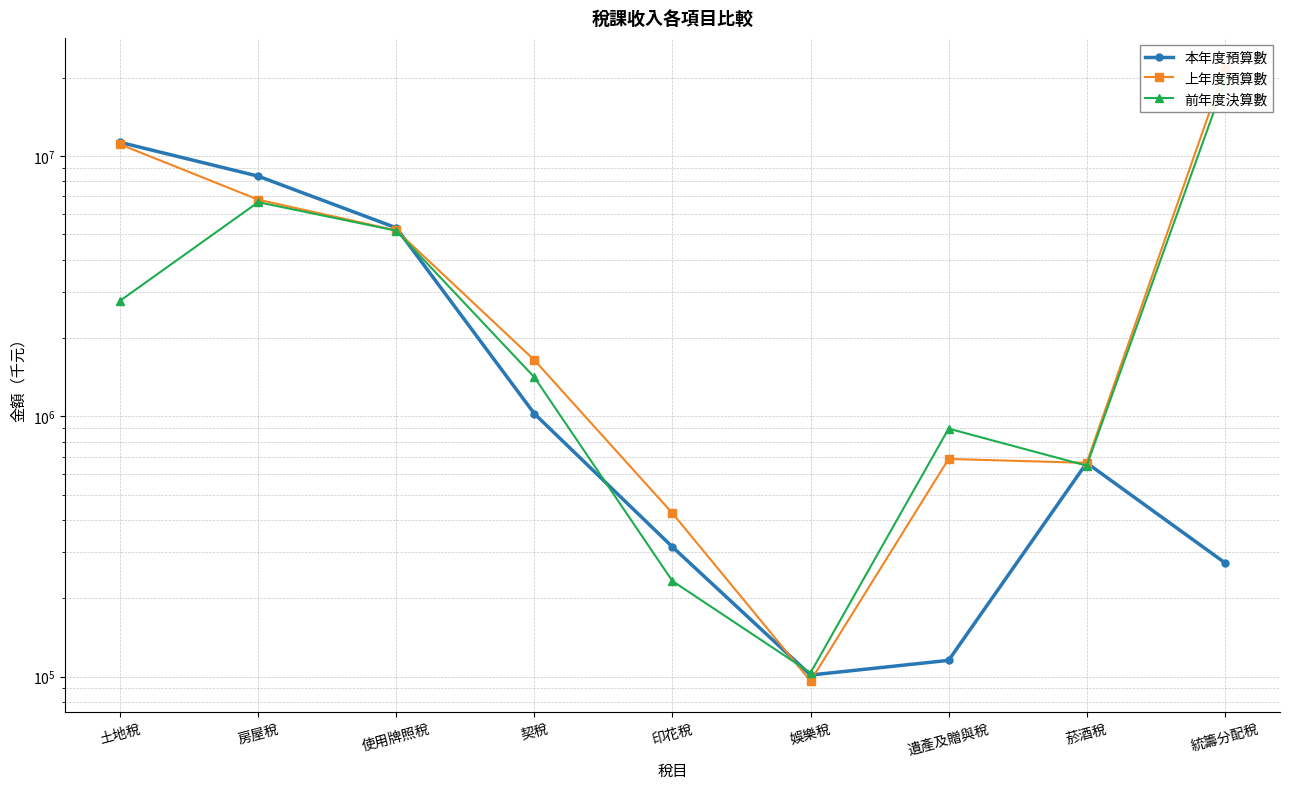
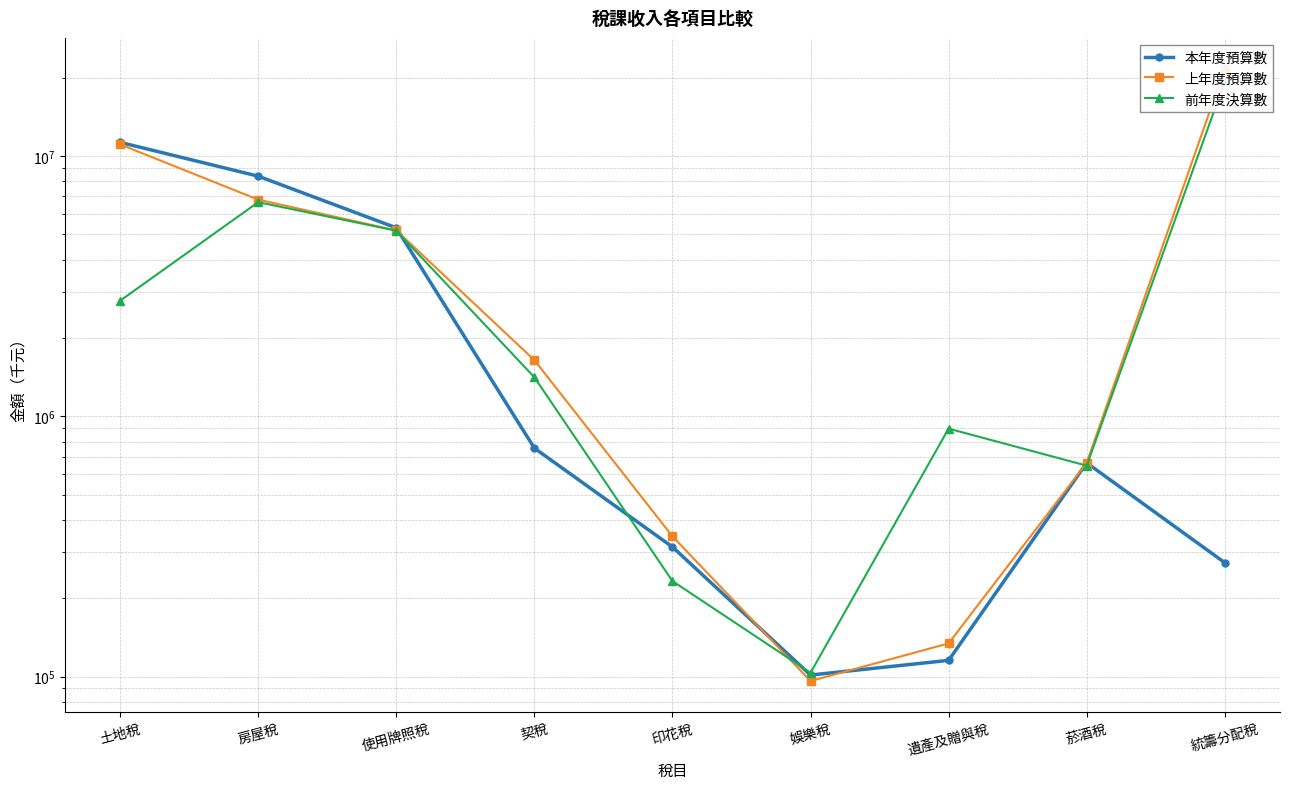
  {
    "本年度預算數": {
      "房屋稅": 8400000,
      "使用牌照稅": 5300000,
-     "契稅": 1020000,
+     "契稅": 750000,
      "印花稅": 310000,
      "遺產及贈與稅": 120000,
      "統籌分配稅": 270000
    },
    "上年度預算數": {
      "房屋稅": 6800000,
      "契稅": 1600000,
-     "印花稅": 420000,
+     "印花稅": 350000,
      "娛樂稅": 96000,
-     "遺產及贈與稅": 690000
+     "遺產及贈與稅": 130000
    },
    "前年度決算數": {
      "土地稅": 2800000,
      "房屋稅": 6700000,
      "契稅": 1400000,
      "印花稅": 230000,
      "遺產及贈與稅": 900000,
      "菸酒稅": 650000
    }
  }
